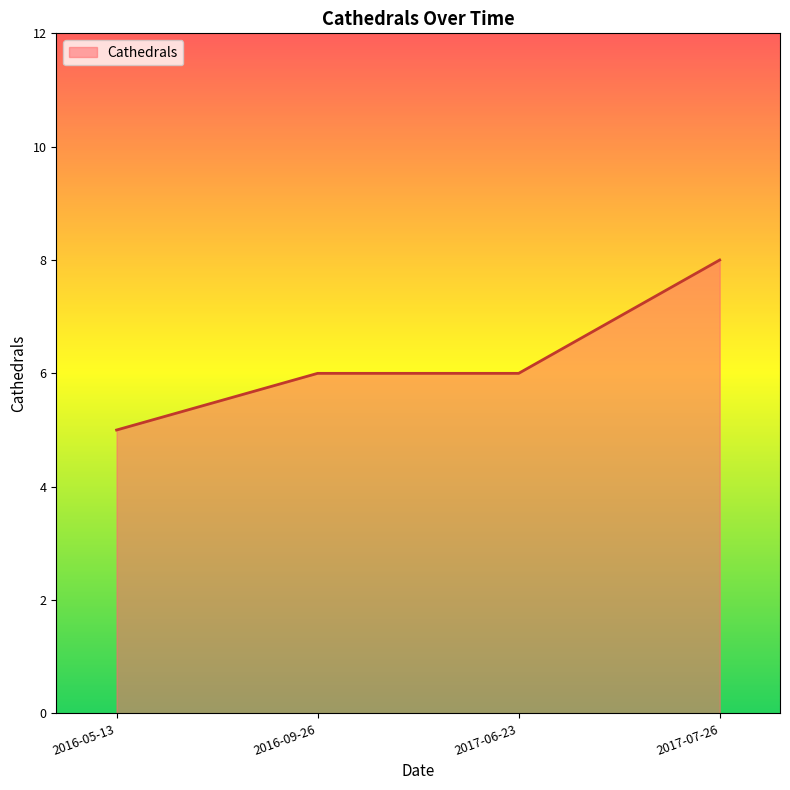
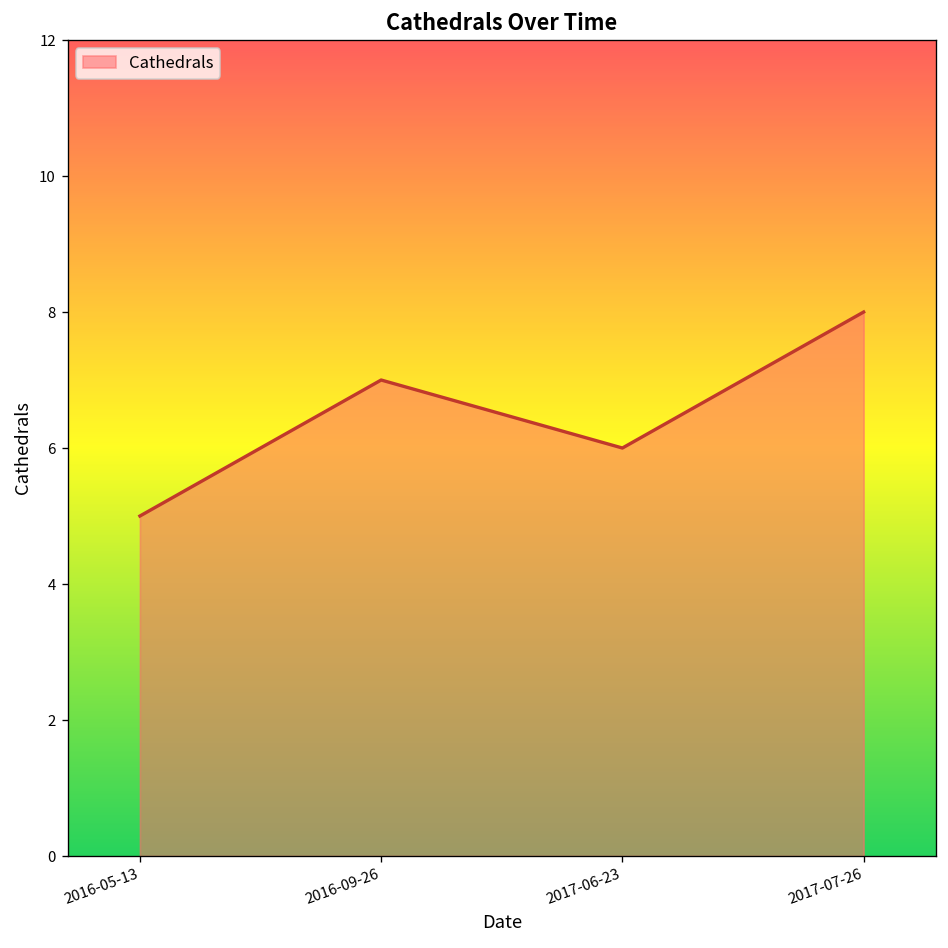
  {
    "2016-05-13": 5,
-   "2016-09-26": 6,
+   "2016-09-26": 7,
    "2017-06-23": 6,
    "2017-07-26": 8
  }
